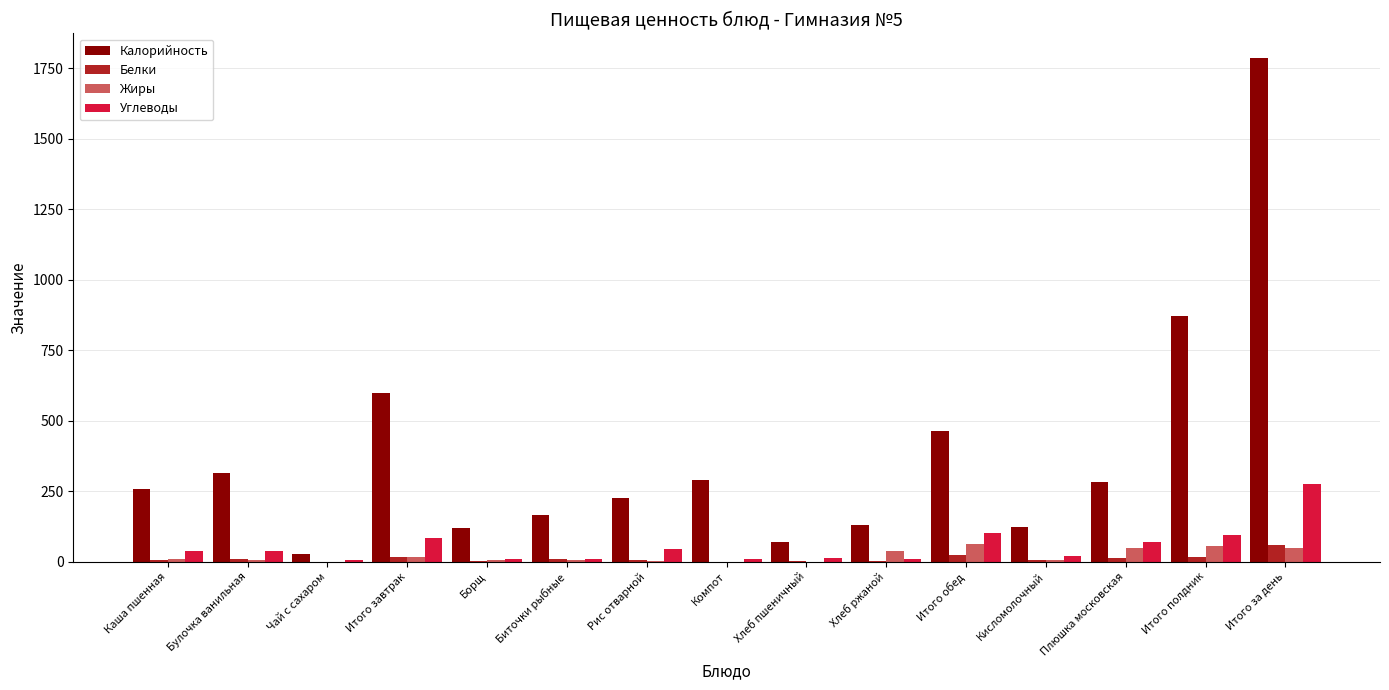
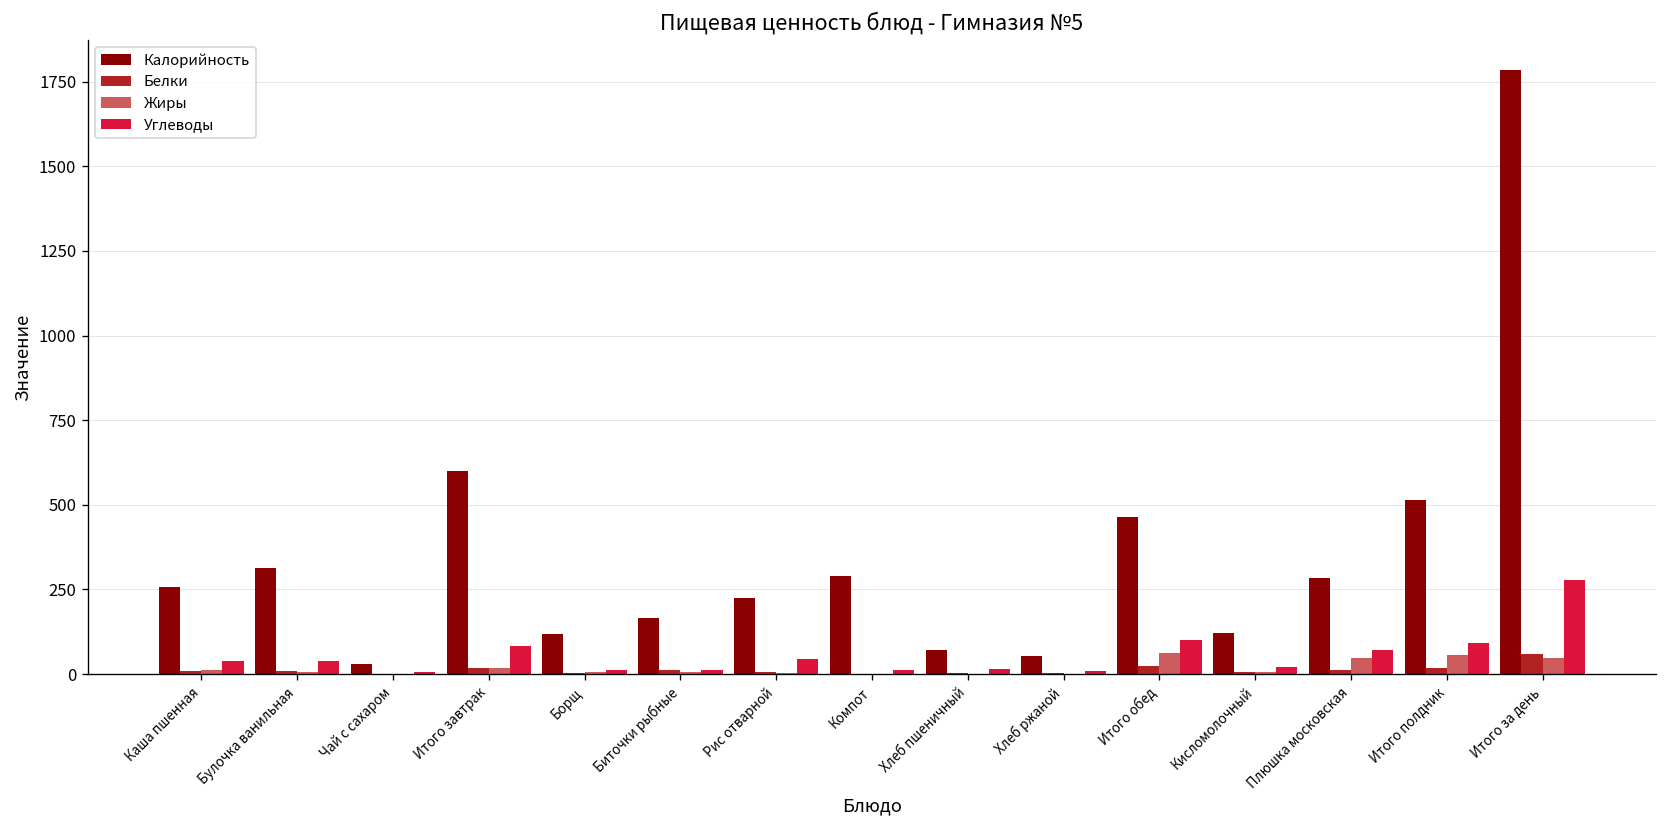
  {
    "Калорийность": {
      "Каша пшенная": 260,
      "Булочка ванильная": 310,
      "Чай с сахаром": 30,
      "Итого завтрак": 600,
      "Борщ": 120,
      "Биточки рыбные": 160,
      "Рис отварной": 230,
      "Компот": 290,
      "Хлеб пшеничный": 70,
-     "Хлеб ржаной": 130,
+     "Хлеб ржаной": 50,
      "Итого обед": 460,
      "Кисломолочный": 120,
      "Плюшка московская": 280,
-     "Итого полдник": 870,
+     "Итого полдник": 510,
      "Итого за день": 1780
    },
    "Жиры": {
      "Каша пшенная": 10,
      "Чай с сахаром": 0,
      "Итого завтрак": 20,
      "Компот": 0,
-     "Хлеб ржаной": 40,
+     "Хлеб ржаной": 0,
      "Итого обед": 60,
      "Плюшка московская": 50,
      "Итого полдник": 60,
      "Итого за день": 50
    }
  }
